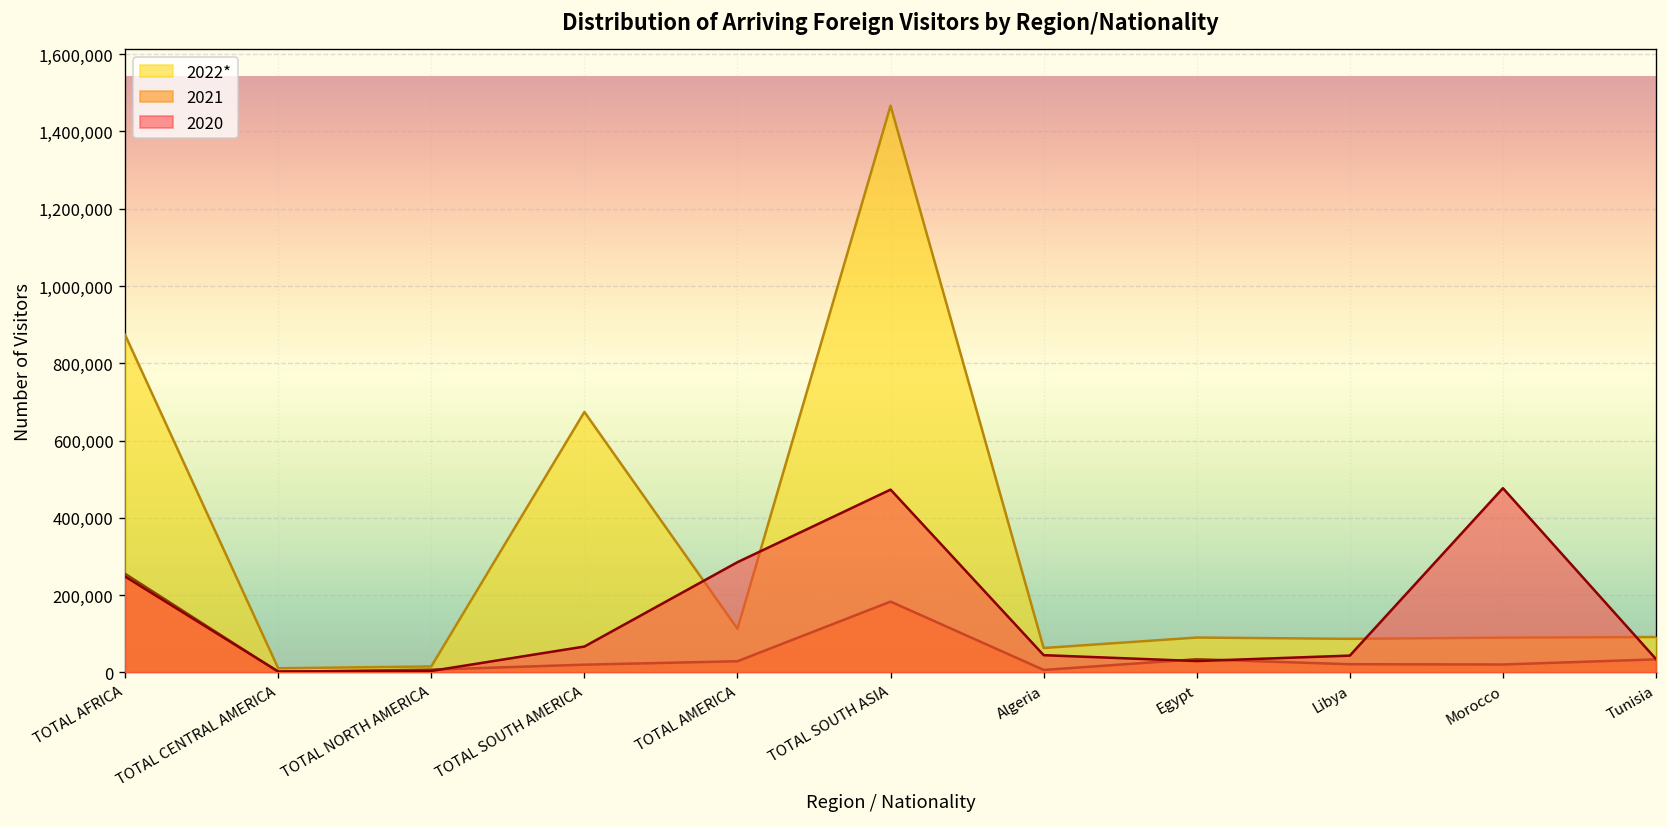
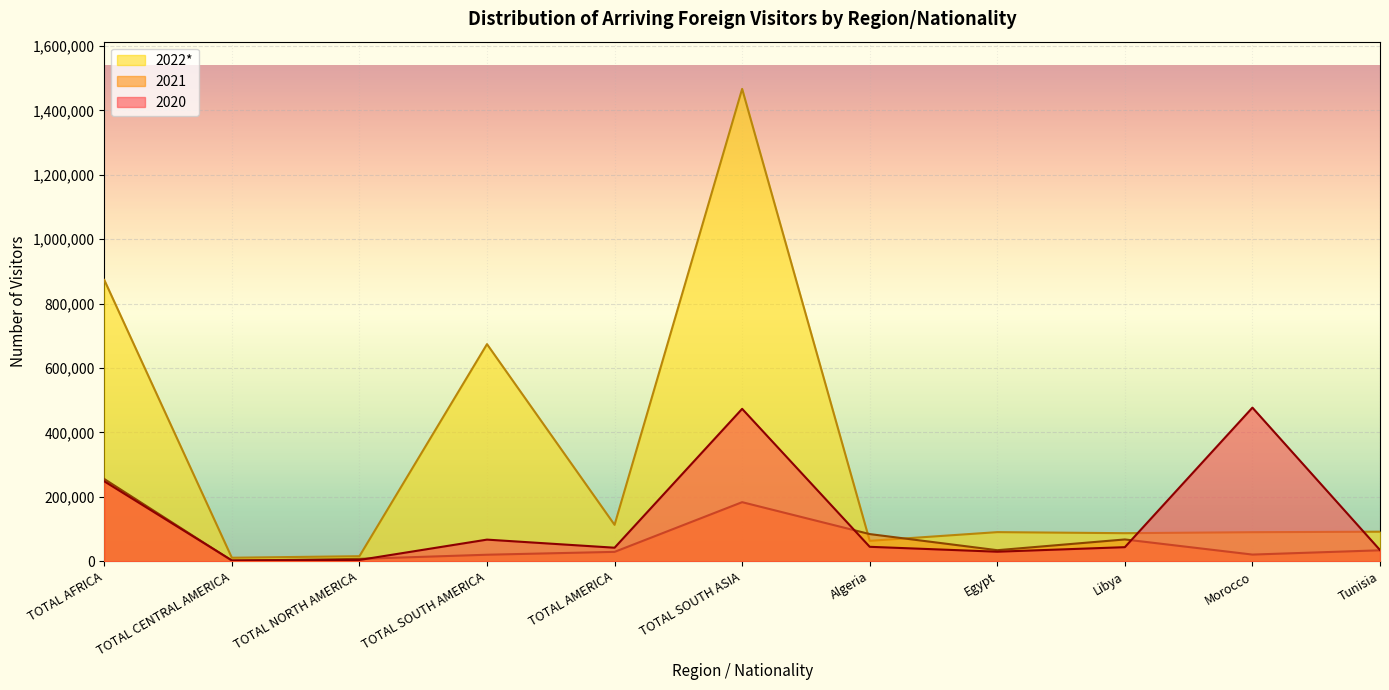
  {
    "2022*": {
      "TOTAL AFRICA": "870,000",
      "TOTAL CENTRAL AMERICA": "10,000",
      "TOTAL NORTH AMERICA": "20,000",
      "TOTAL SOUTH AMERICA": "670,000",
      "TOTAL AMERICA": "110,000",
      "TOTAL SOUTH ASIA": "1,470,000",
      "Algeria": "60,000",
      "Egypt": "90,000",
      "Libya": "90,000",
      "Morocco": "90,000",
      "Tunisia": "90,000"
    },
    "2021": {
      "TOTAL SOUTH AMERICA": "20,000",
      "TOTAL AMERICA": "30,000",
      "TOTAL SOUTH ASIA": "180,000",
-     "Algeria": "10,000",
-     "Libya": "20,000",
+     "Algeria": "80,000",
+     "Libya": "70,000",
      "Morocco": "20,000"
    },
    "2020": {
      "TOTAL SOUTH AMERICA": "70,000",
-     "TOTAL AMERICA": "290,000",
+     "TOTAL AMERICA": "40,000",
      "TOTAL SOUTH ASIA": "470,000",
      "Algeria": "40,000",
      "Libya": "40,000",
      "Morocco": "480,000"
    }
  }
